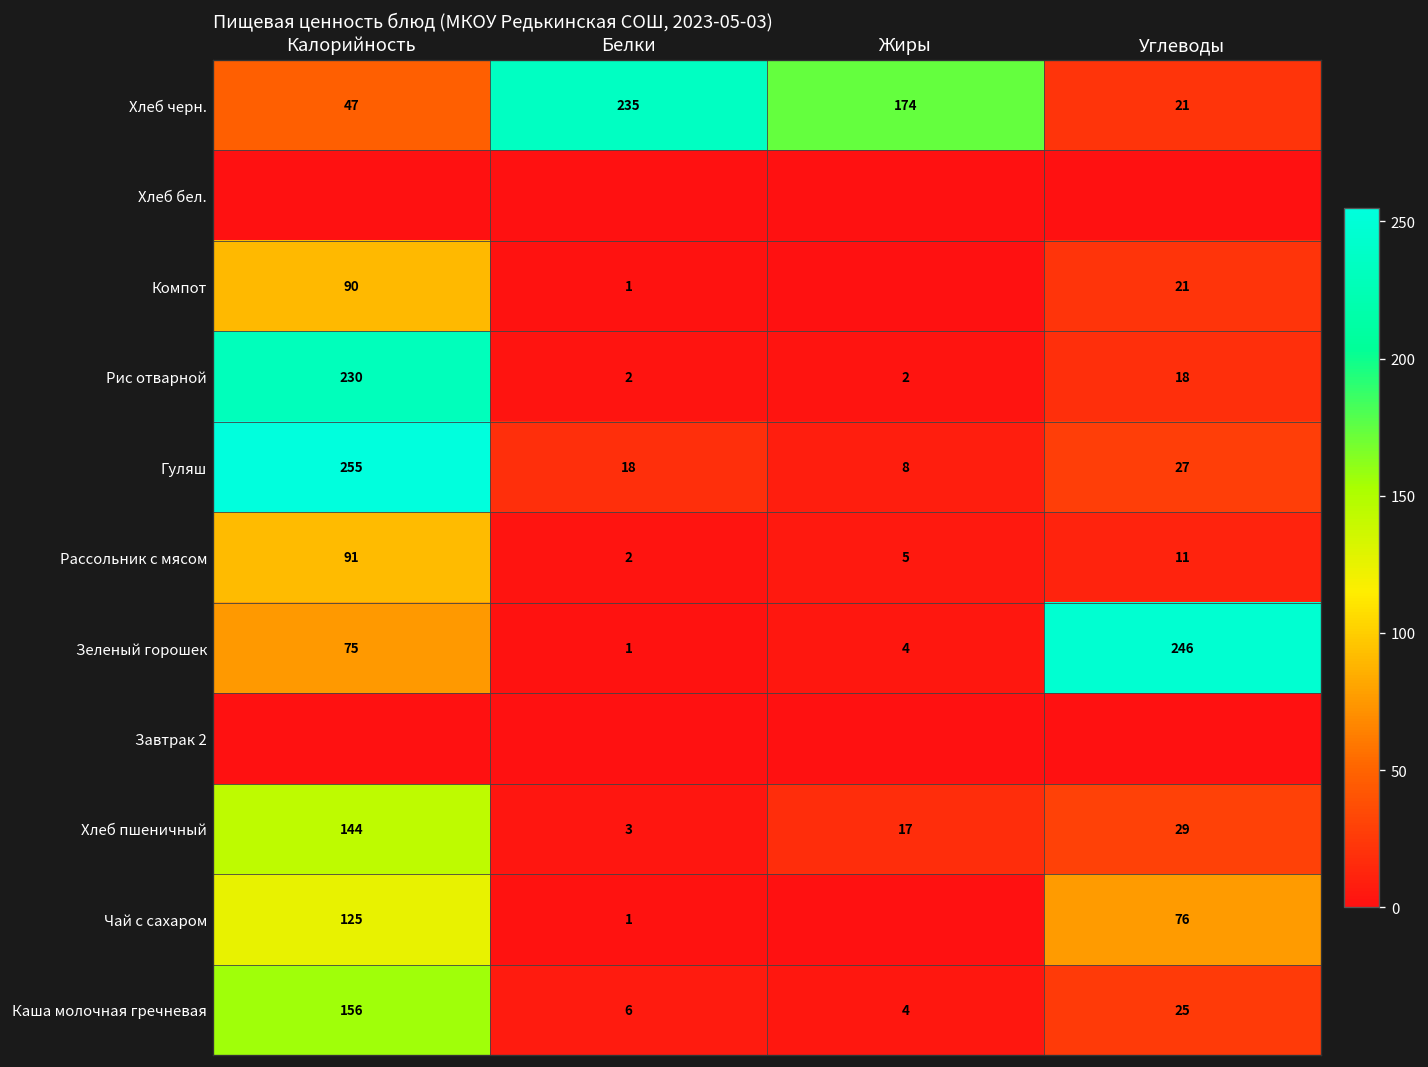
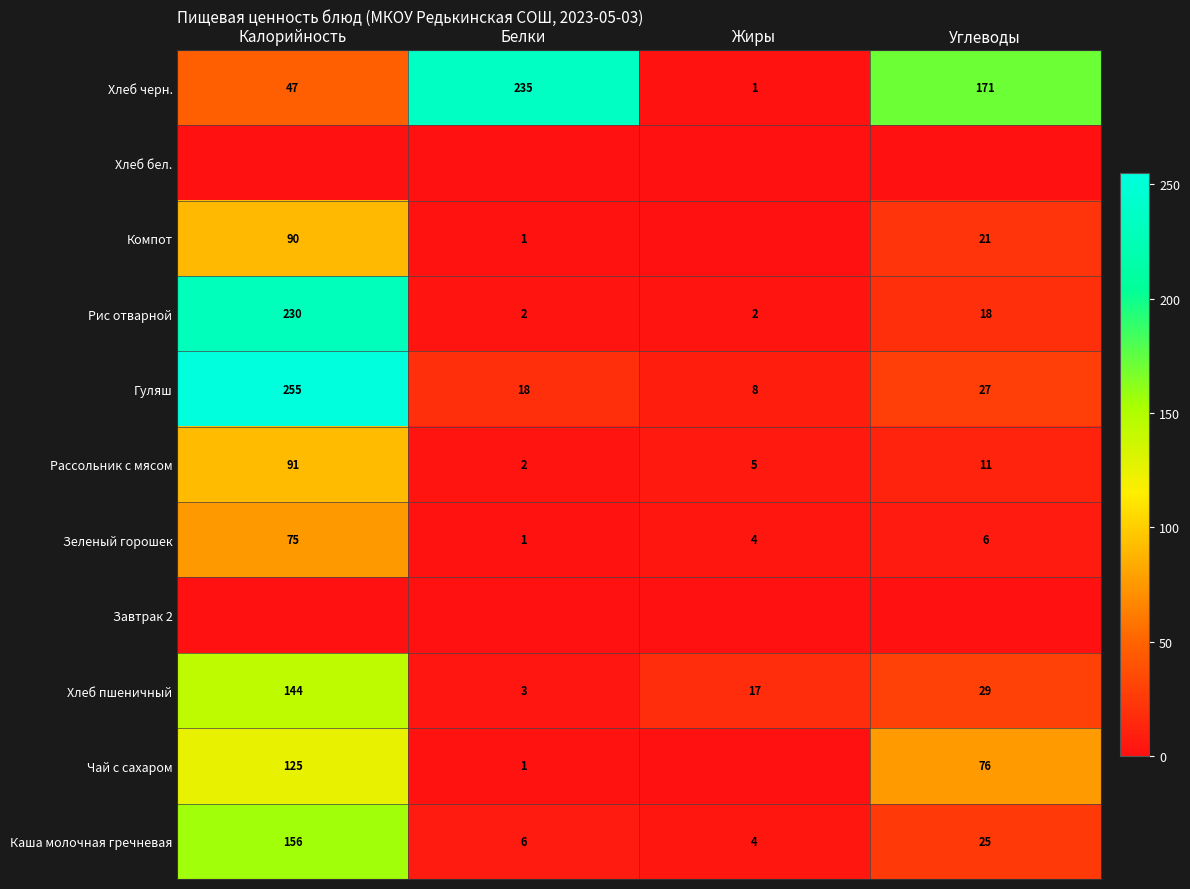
  {
    "Хлеб черн.": {
      "Калорийность": 47,
      "Белки": 235,
-     "Жиры": 174,
-     "Углеводы": 21
+     "Жиры": 1,
+     "Углеводы": 171
    },
    "Компот": {
      "Калорийность": 90,
      "Белки": 1,
      "Углеводы": 21
    },
    "Рис отварной": {
      "Калорийность": 230,
      "Белки": 2,
      "Жиры": 2,
      "Углеводы": 18
    },
    "Гуляш": {
      "Калорийность": 255,
      "Белки": 18,
      "Жиры": 8,
      "Углеводы": 27
    },
    "Рассольник с мясом": {
      "Калорийность": 91,
      "Белки": 2,
      "Жиры": 5,
      "Углеводы": 11
    },
    "Зеленый горошек": {
      "Калорийность": 75,
      "Белки": 1,
      "Жиры": 4,
-     "Углеводы": 246
+     "Углеводы": 6
    },
    "Хлеб пшеничный": {
      "Калорийность": 144,
      "Белки": 3,
      "Жиры": 17,
      "Углеводы": 29
    },
    "Чай с сахаром": {
      "Калорийность": 125,
      "Белки": 1,
      "Углеводы": 76
    },
    "Каша молочная гречневая": {
      "Калорийность": 156,
      "Белки": 6,
      "Жиры": 4,
      "Углеводы": 25
    }
  }
